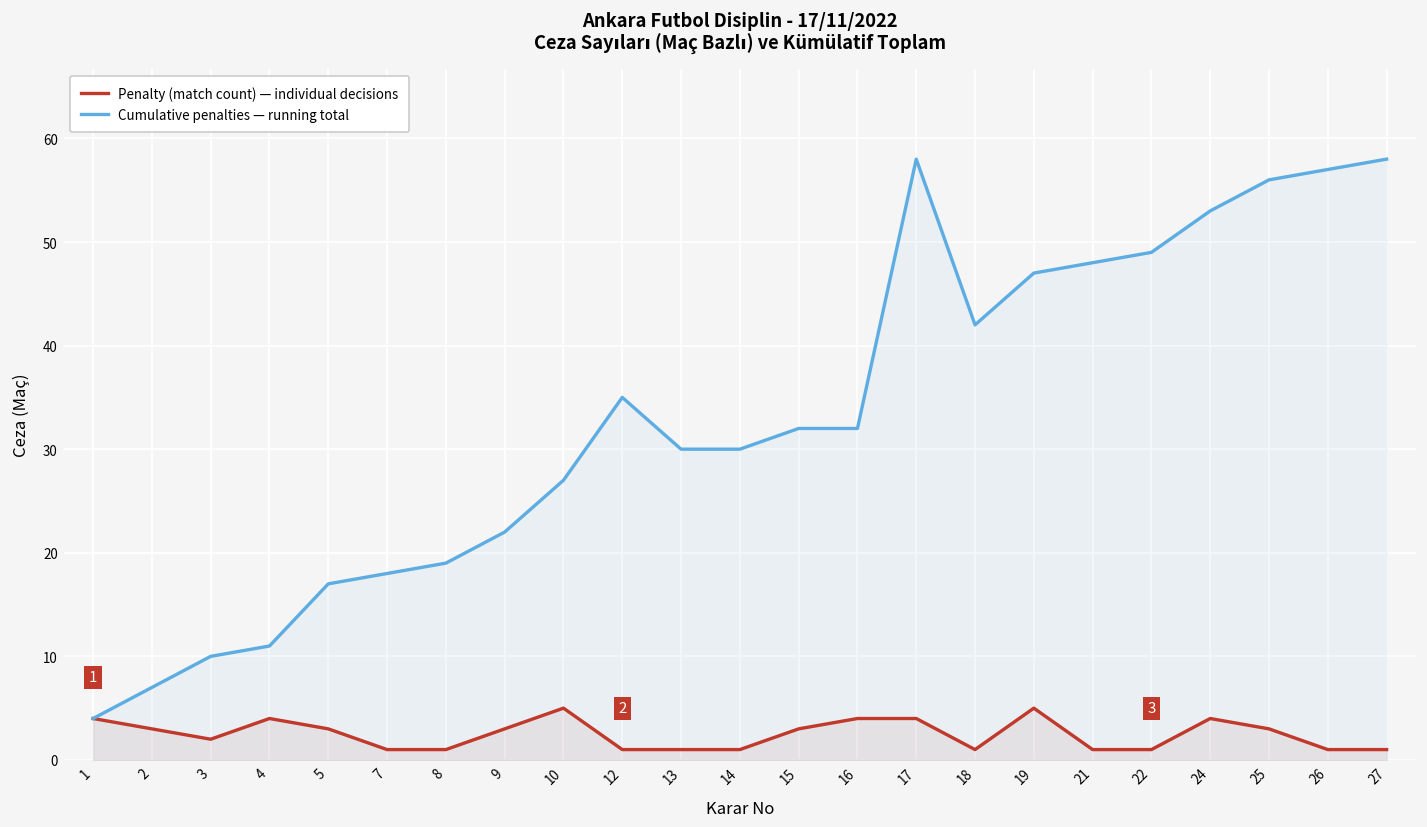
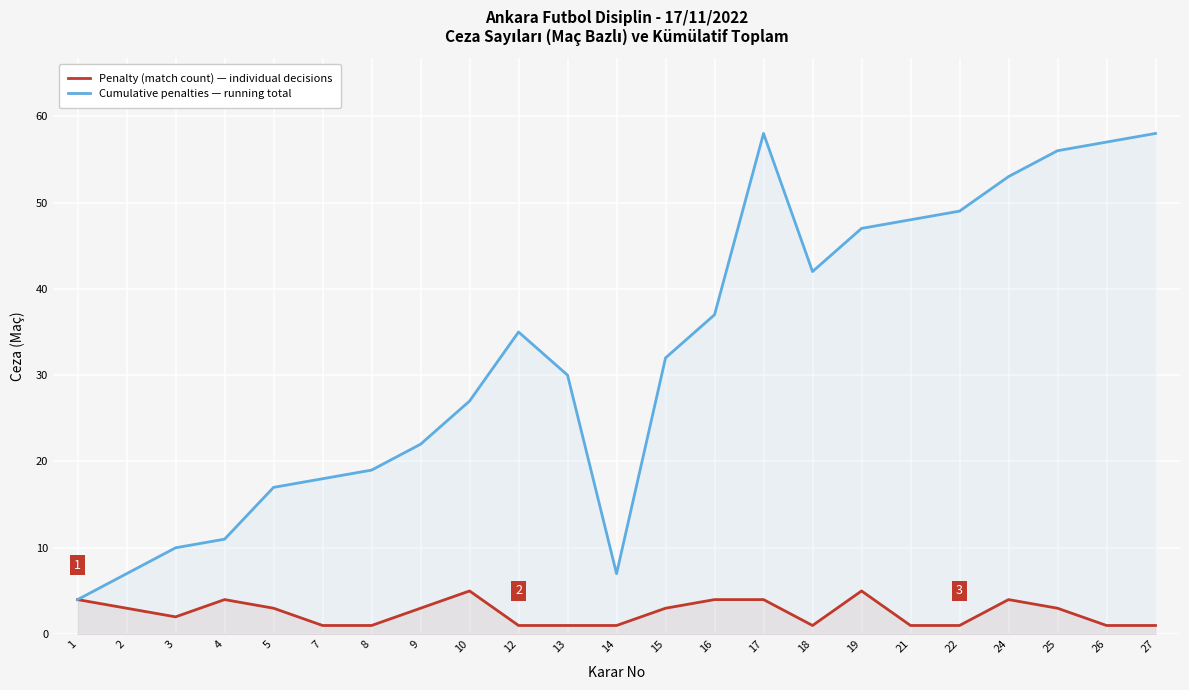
  {
    "Penalty (match count) — individual decisions": {
      "2": 3,
      "3": 2,
      "4": 4,
      "5": 3,
      "7": 1,
      "8": 1,
      "9": 3,
      "10": 5,
      "12": 1,
      "13": 1,
      "14": 1,
      "15": 3,
      "16": 4,
      "17": 4,
      "18": 1,
      "19": 5,
      "21": 1,
      "22": 1,
      "24": 4,
      "25": 3,
      "26": 1,
      "27": 1
    },
    "Cumulative penalties — running total": {
      "2": 7,
      "3": 10,
      "4": 11,
      "5": 17,
      "7": 18,
      "8": 19,
      "9": 22,
      "10": 27,
      "12": 35,
      "13": 30,
-     "14": 30,
+     "14": 7,
      "15": 32,
-     "16": 32,
+     "16": 37,
      "17": 58,
      "18": 42,
      "19": 47,
      "21": 48,
      "22": 49,
      "24": 53,
      "25": 56,
      "26": 57,
      "27": 58
    }
  }
